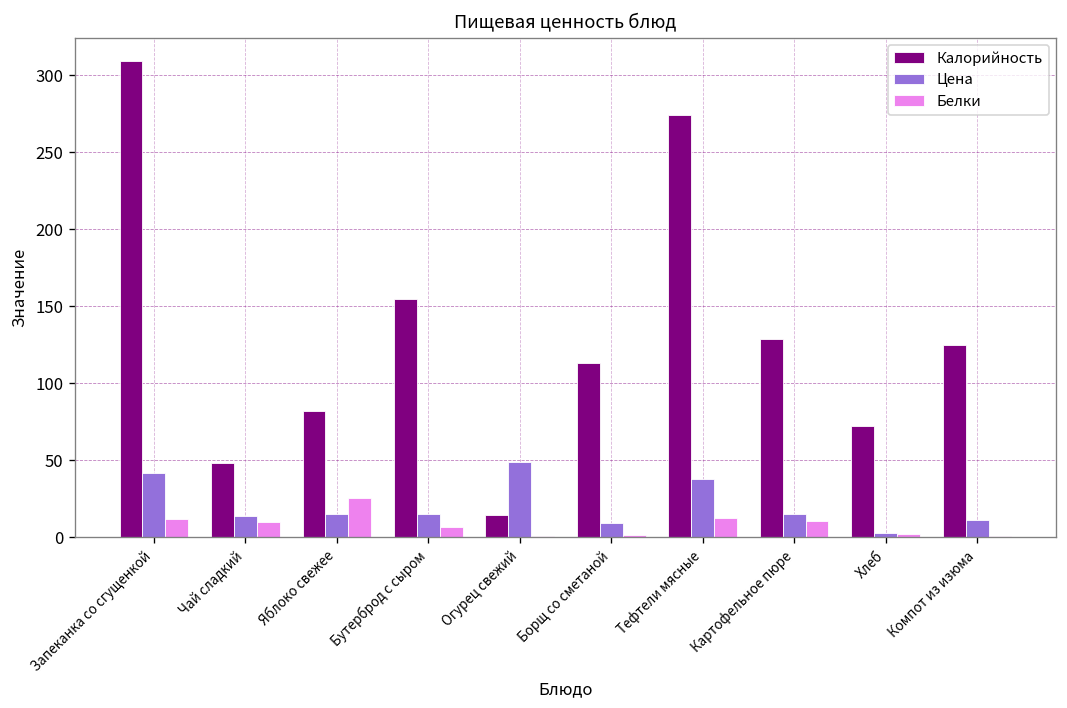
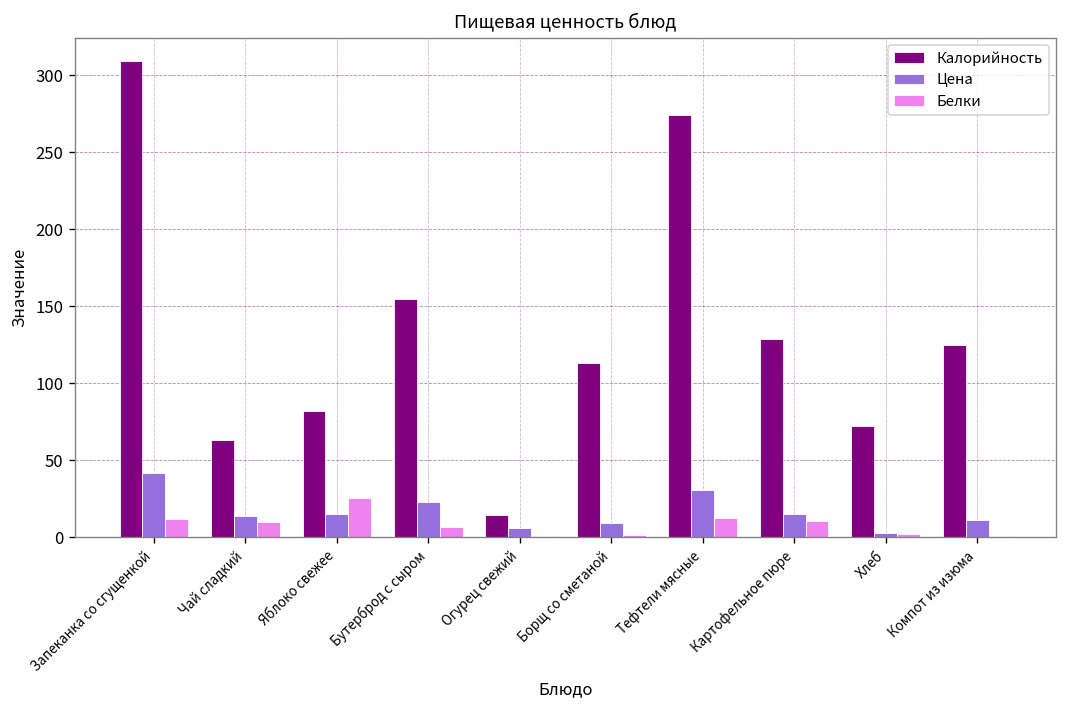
  {
    "Калорийность": {
      "Запеканка со сгущенкой": 309,
-     "Чай сладкий": 48,
+     "Чай сладкий": 63,
      "Яблоко свежее": 82,
      "Бутерброд с сыром": 155,
      "Огурец свежий": 14,
      "Борщ со сметаной": 113,
      "Тефтели мясные": 275,
      "Картофельное пюре": 129,
      "Хлеб": 72,
      "Компот из изюма": 125
    },
    "Цена": {
      "Запеканка со сгущенкой": 42,
      "Чай сладкий": 14,
      "Яблоко свежее": 15,
-     "Бутерброд с сыром": 15,
-     "Огурец свежий": 49,
+     "Бутерброд с сыром": 23,
+     "Огурец свежий": 6,
      "Борщ со сметаной": 10,
-     "Тефтели мясные": 38,
+     "Тефтели мясные": 31,
      "Картофельное пюре": 15,
      "Хлеб": 3,
      "Компот из изюма": 11
    },
    "Белки": {
      "Запеканка со сгущенкой": 12,
      "Чай сладкий": 10,
      "Яблоко свежее": 25,
      "Бутерброд с сыром": 7,
      "Тефтели мясные": 12,
      "Картофельное пюре": 10,
      "Хлеб": 2
    }
  }
